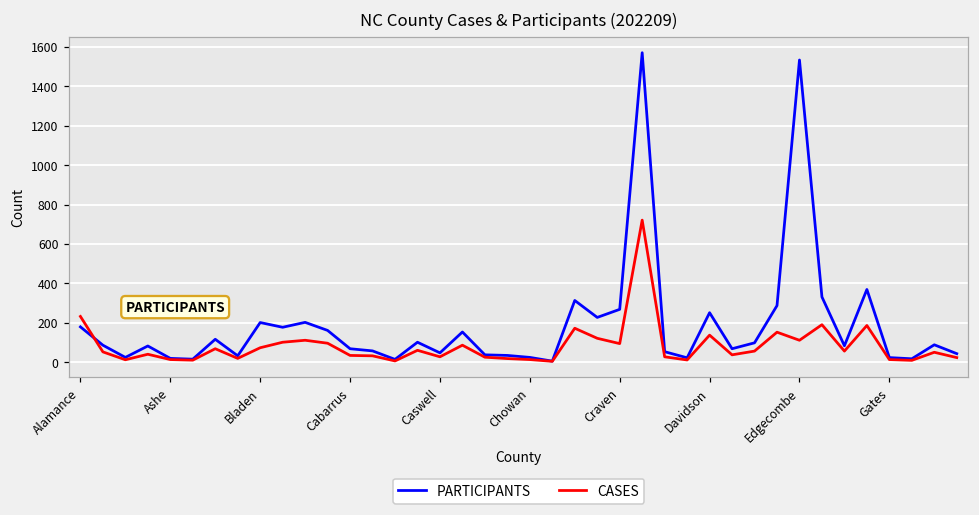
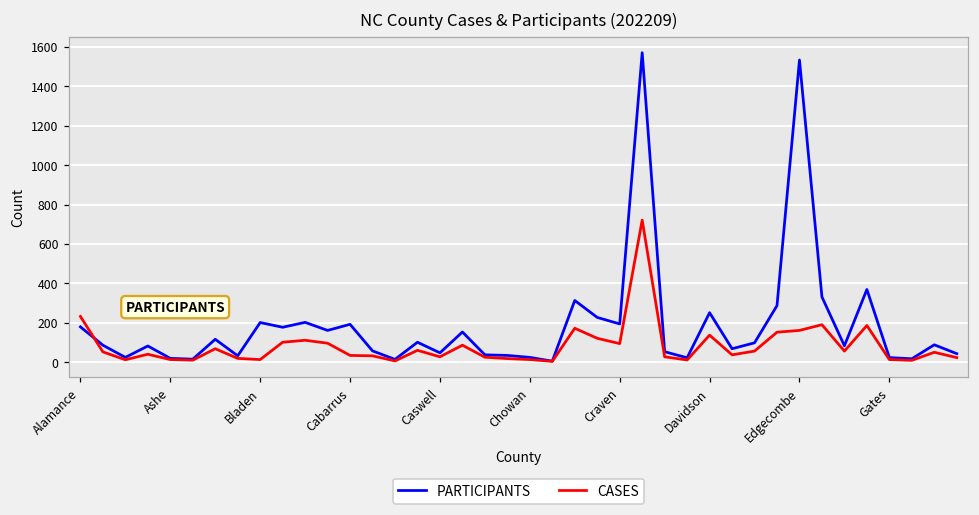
  {
    "PARTICIPANTS": {
      "Alamance": 180,
      "Bladen": 200,
-     "Cabarrus": 70,
+     "Cabarrus": 190,
      "Caswell": 50,
-     "Craven": 270,
+     "Craven": 190,
      "Davidson": 250,
      "Edgecombe": 1530
    },
    "CASES": {
      "Alamance": 230,
-     "Bladen": 70,
+     "Bladen": 10,
      "Cabarrus": 30,
      "Caswell": 30,
      "Craven": 90,
      "Davidson": 140,
-     "Edgecombe": 110
+     "Edgecombe": 160
    }
  }
